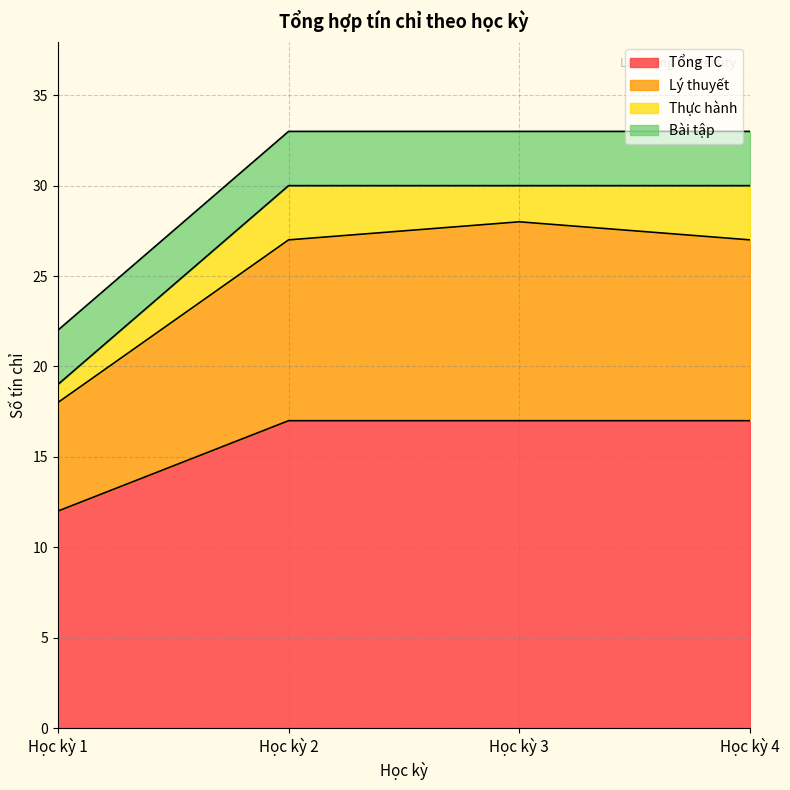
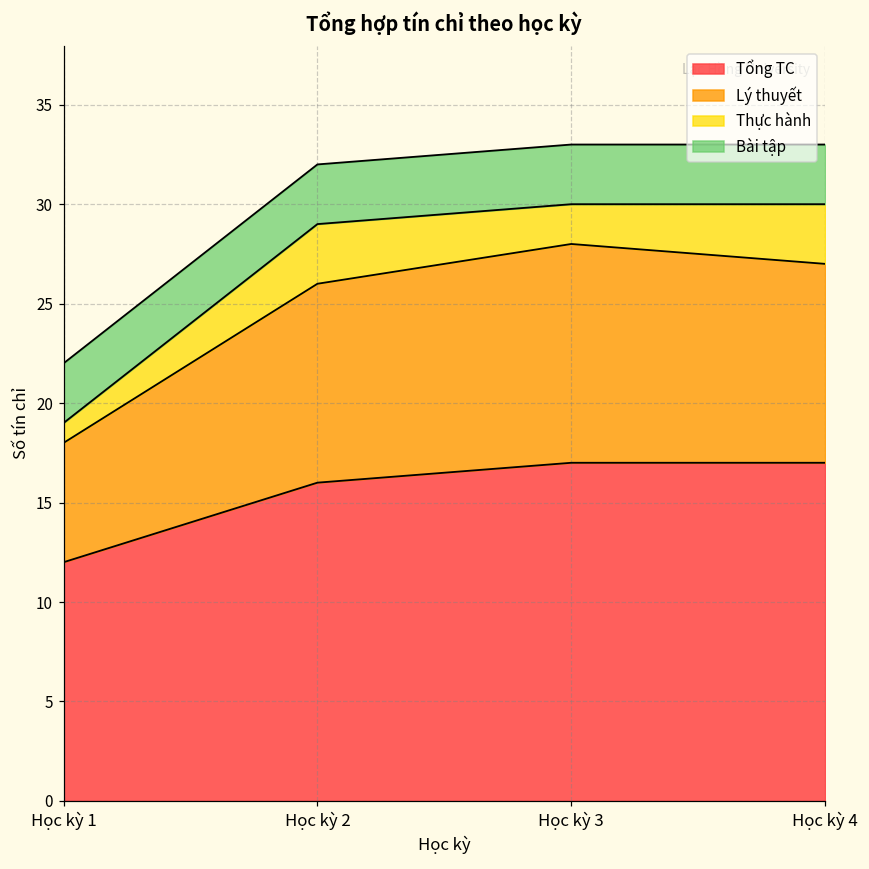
  {
    "Tổng TC": {
      "Học kỳ 1": 12,
-     "Học kỳ 2": 17,
+     "Học kỳ 2": 16,
      "Học kỳ 3": 17,
      "Học kỳ 4": 17
    },
    "Lý thuyết": {
      "Học kỳ 1": 6,
      "Học kỳ 2": 10,
      "Học kỳ 3": 11,
      "Học kỳ 4": 10
    },
    "Thực hành": {
      "Học kỳ 1": 1,
      "Học kỳ 2": 3,
      "Học kỳ 3": 2,
      "Học kỳ 4": 3
    },
    "Bài tập": {
      "Học kỳ 1": 3,
      "Học kỳ 2": 3,
      "Học kỳ 3": 3,
      "Học kỳ 4": 3
    }
  }
